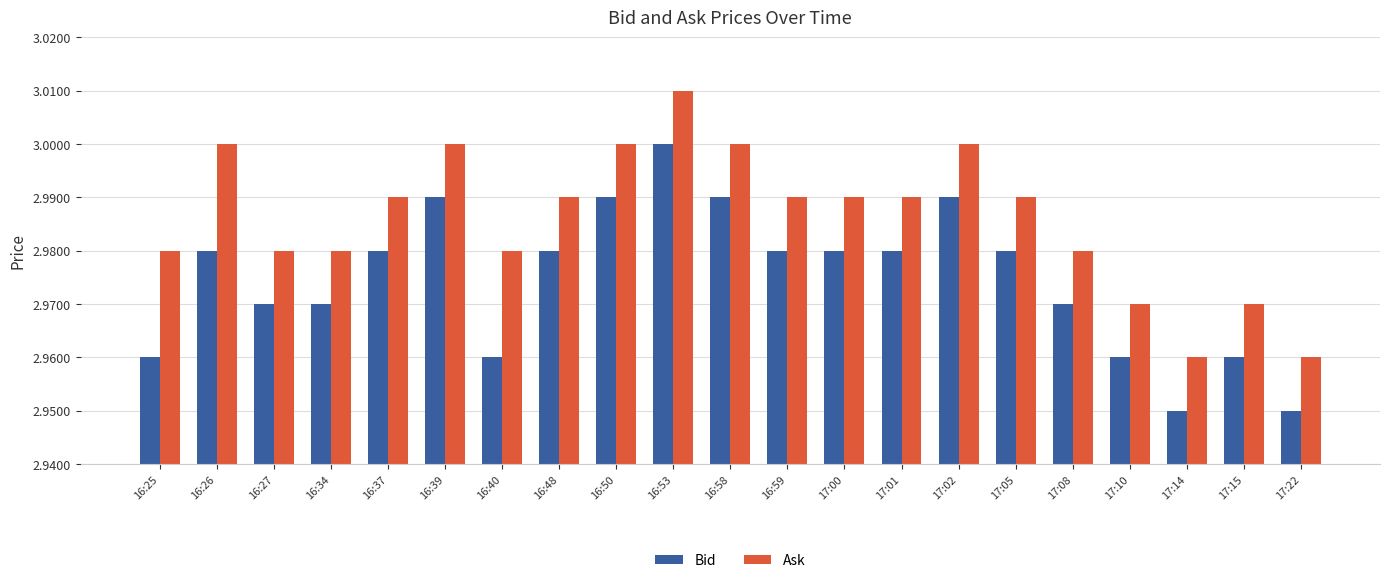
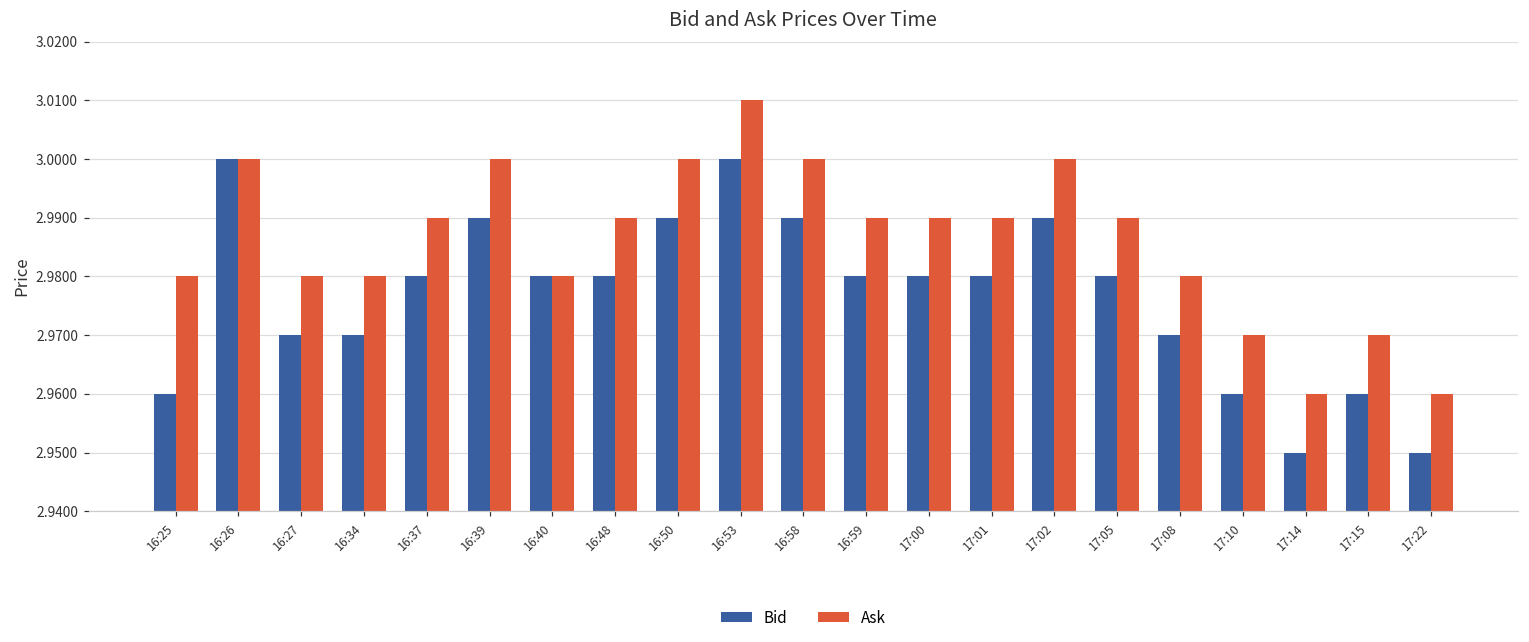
  {
    "Bid": {
      "16:25": 2.96,
-     "16:26": 2.98,
+     "16:26": 3.00,
      "16:27": 2.97,
      "16:34": 2.97,
      "16:37": 2.98,
      "16:39": 2.99,
-     "16:40": 2.96,
+     "16:40": 2.98,
      "16:48": 2.98,
      "16:50": 2.99,
      "16:53": 3.00,
      "16:58": 2.99,
      "16:59": 2.98,
      "17:00": 2.98,
      "17:01": 2.98,
      "17:02": 2.99,
      "17:05": 2.98,
      "17:08": 2.97,
      "17:10": 2.96,
      "17:14": 2.95,
      "17:15": 2.96,
      "17:22": 2.95
    },
    "Ask": {
      "16:25": 2.98,
      "16:26": 3.00,
      "16:27": 2.98,
      "16:34": 2.98,
      "16:37": 2.99,
      "16:39": 3.00,
      "16:40": 2.98,
      "16:48": 2.99,
      "16:50": 3.00,
      "16:53": 3.01,
      "16:58": 3.00,
      "16:59": 2.99,
      "17:00": 2.99,
      "17:01": 2.99,
      "17:02": 3.00,
      "17:05": 2.99,
      "17:08": 2.98,
      "17:10": 2.97,
      "17:14": 2.96,
      "17:15": 2.97,
      "17:22": 2.96
    }
  }
